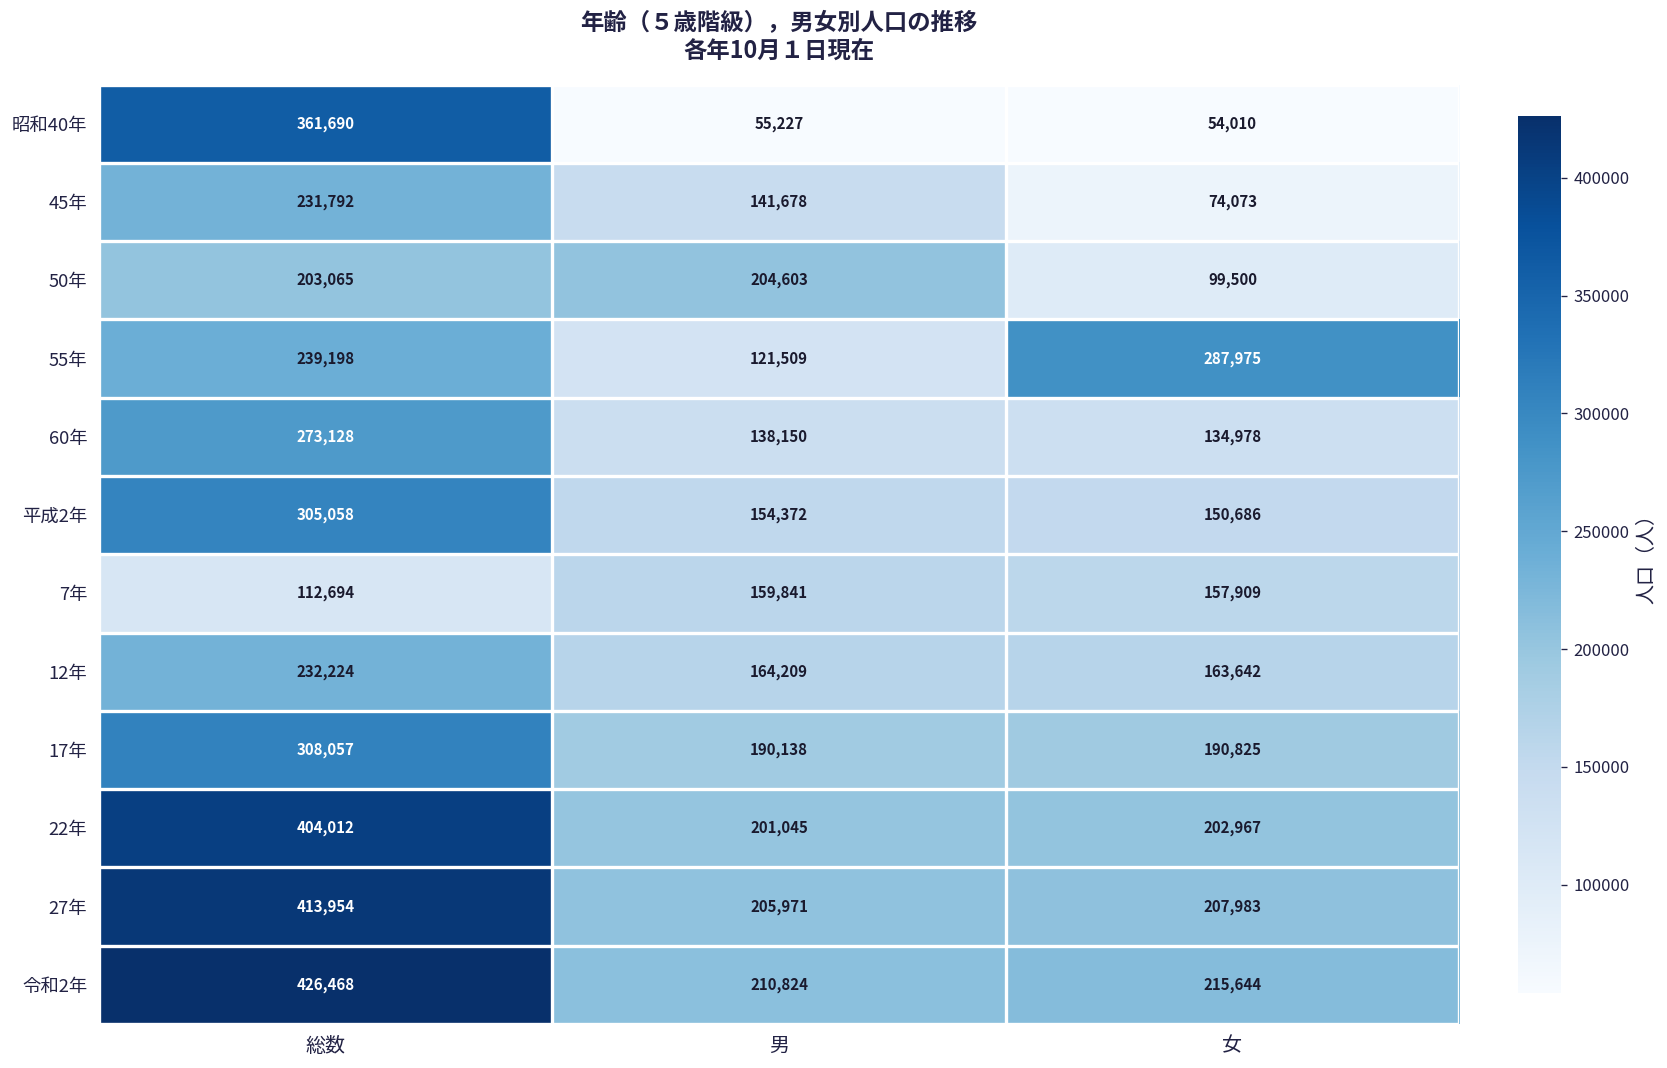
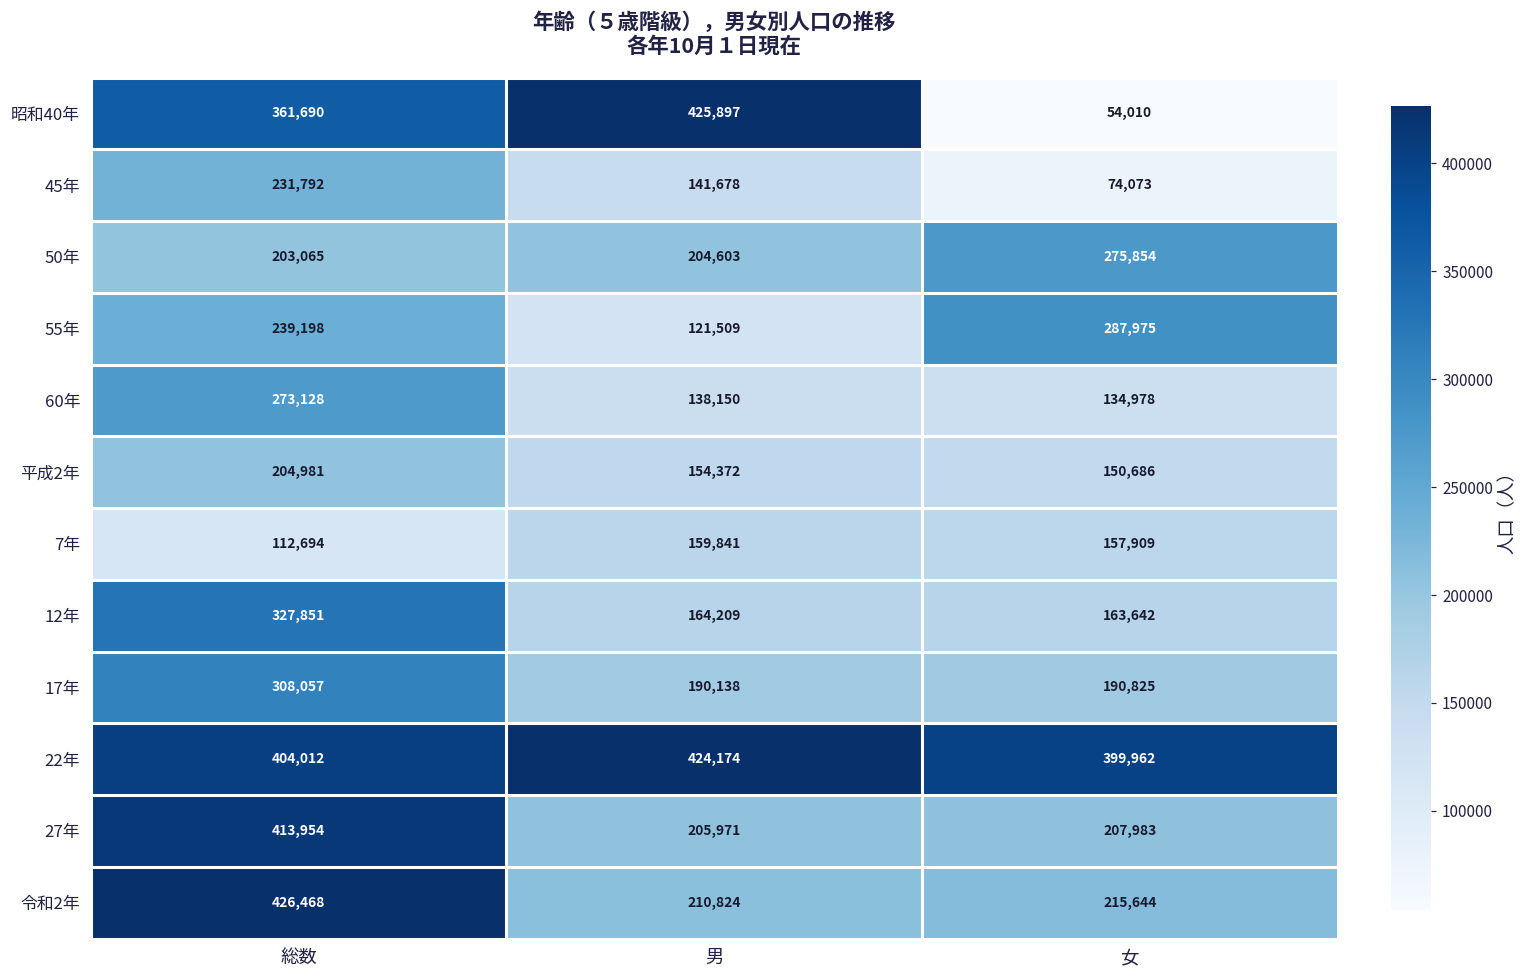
  {
    "昭和40年": {
      "総数": "361,690",
-     "男": "55,227",
+     "男": "425,897",
      "女": "54,010"
    },
    "45年": {
      "総数": "231,792",
      "男": "141,678",
      "女": "74,073"
    },
    "50年": {
      "総数": "203,065",
      "男": "204,603",
-     "女": "99,500"
+     "女": "275,854"
    },
    "55年": {
      "総数": "239,198",
      "男": "121,509",
      "女": "287,975"
    },
    "60年": {
      "総数": "273,128",
      "男": "138,150",
      "女": "134,978"
    },
    "平成2年": {
-     "総数": "305,058",
+     "総数": "204,981",
      "男": "154,372",
      "女": "150,686"
    },
    "7年": {
      "総数": "112,694",
      "男": "159,841",
      "女": "157,909"
    },
    "12年": {
-     "総数": "232,224",
+     "総数": "327,851",
      "男": "164,209",
      "女": "163,642"
    },
    "17年": {
      "総数": "308,057",
      "男": "190,138",
      "女": "190,825"
    },
    "22年": {
      "総数": "404,012",
-     "男": "201,045",
-     "女": "202,967"
+     "男": "424,174",
+     "女": "399,962"
    },
    "27年": {
      "総数": "413,954",
      "男": "205,971",
      "女": "207,983"
    },
    "令和2年": {
      "総数": "426,468",
      "男": "210,824",
      "女": "215,644"
    }
  }
